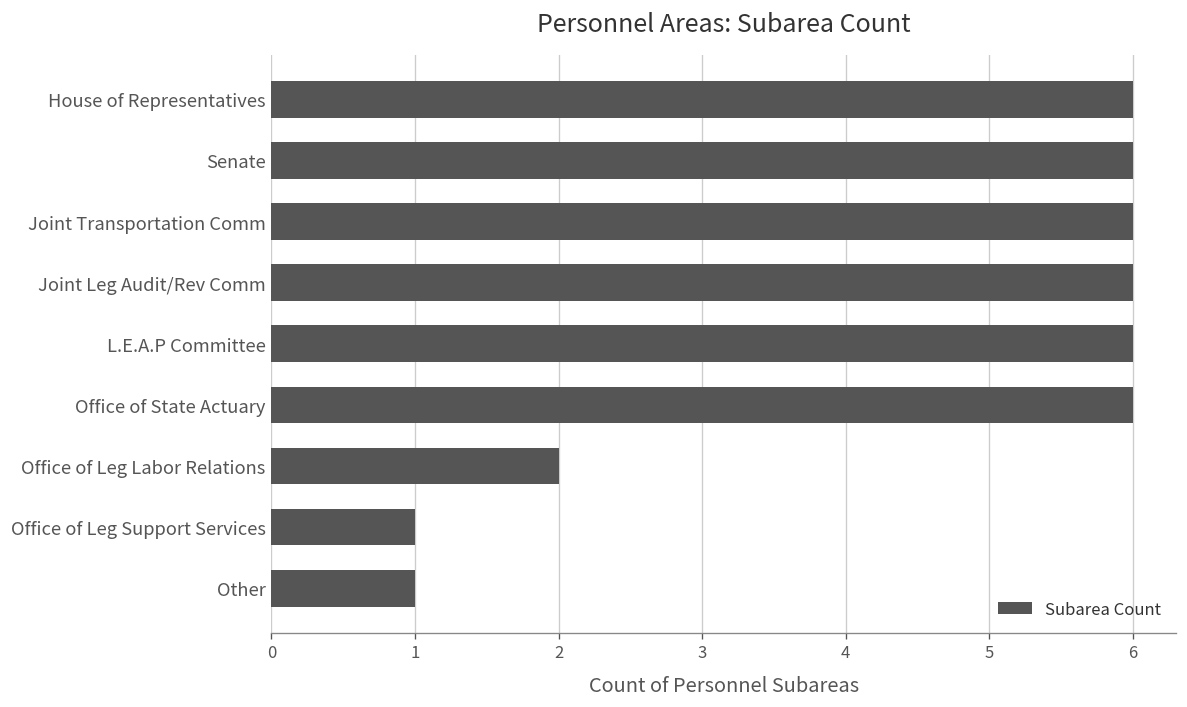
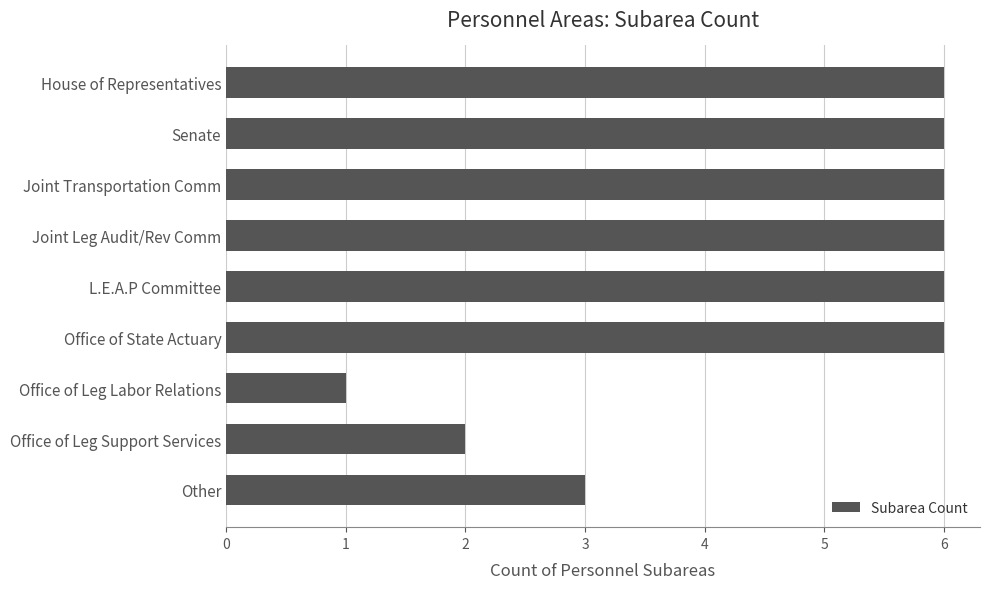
  {
    "House of Representatives": 6,
    "Senate": 6,
    "Joint Transportation Comm": 6,
    "Joint Leg Audit/Rev Comm": 6,
    "L.E.A.P Committee": 6,
    "Office of State Actuary": 6,
-   "Office of Leg Labor Relations": 2,
-   "Office of Leg Support Services": 1,
-   "Other": 1
+   "Office of Leg Labor Relations": 1,
+   "Office of Leg Support Services": 2,
+   "Other": 3
  }
